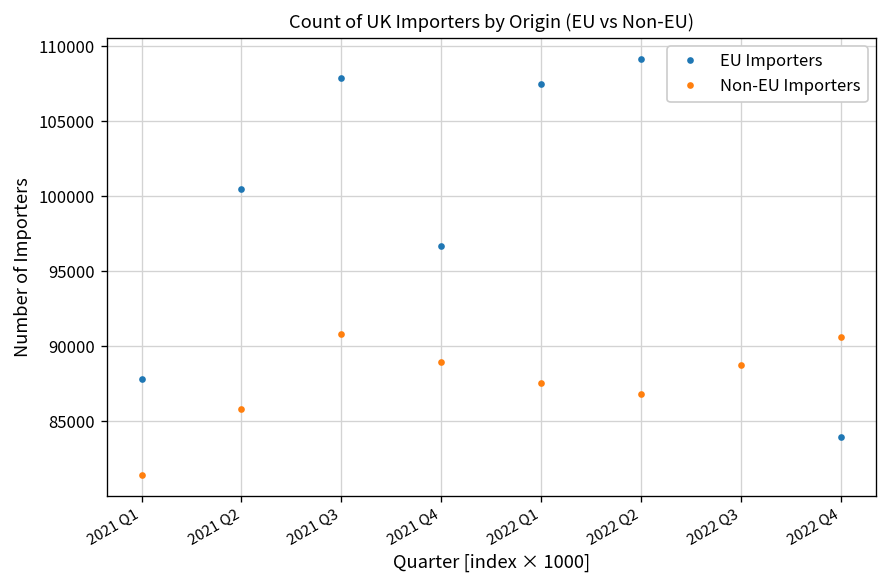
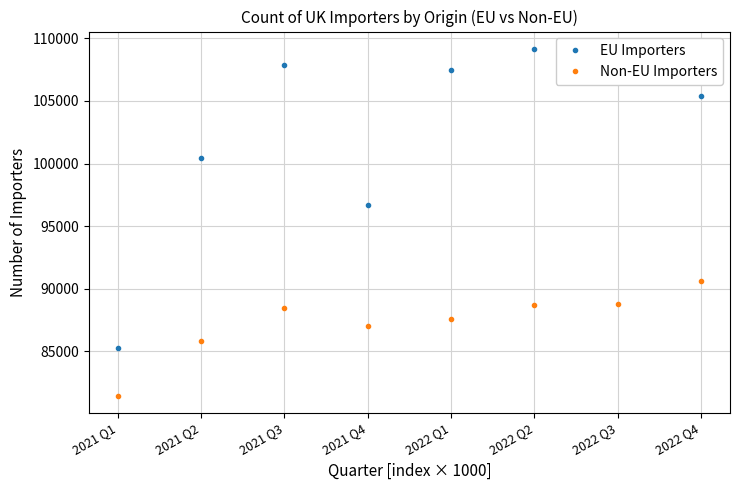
  {
    "EU Importers": {
-     "2021 Q1": 87800,
+     "2021 Q1": 85300,
      "2021 Q2": 100500,
      "2021 Q3": 107900,
      "2021 Q4": 96700,
      "2022 Q1": 107500,
      "2022 Q2": 109200,
-     "2022 Q4": 84000
+     "2022 Q4": 105400
    },
    "Non-EU Importers": {
      "2021 Q1": 81500,
      "2021 Q2": 85800,
-     "2021 Q3": 90900,
-     "2021 Q4": 89000,
+     "2021 Q3": 88500,
+     "2021 Q4": 87000,
      "2022 Q1": 87600,
-     "2022 Q2": 86800,
+     "2022 Q2": 88700,
      "2022 Q3": 88800,
      "2022 Q4": 90600
    }
  }
